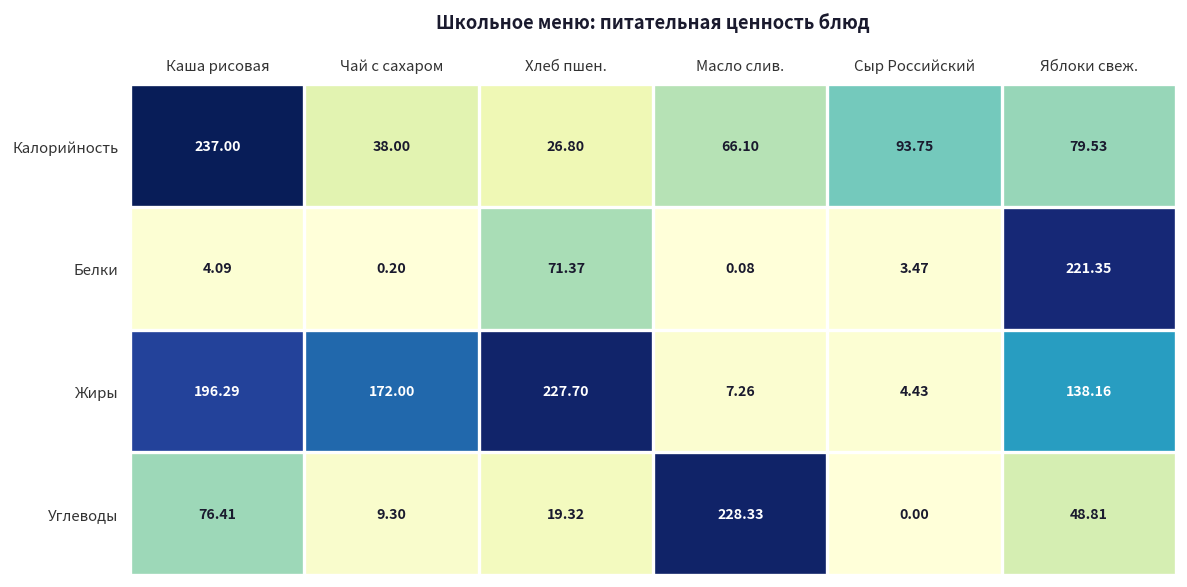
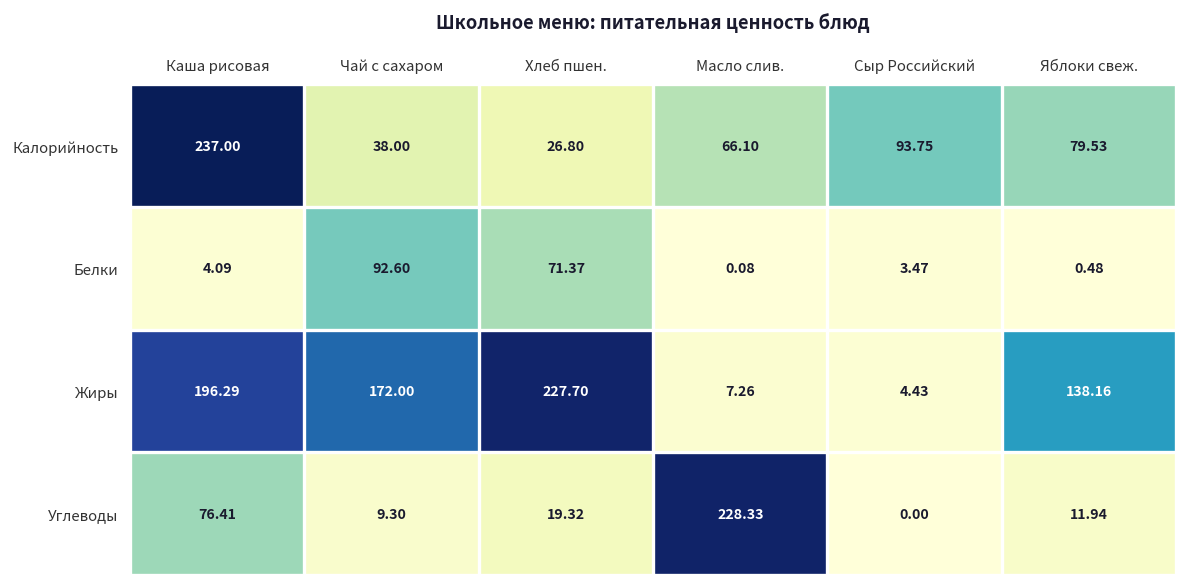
  {
    "Калорийность": {
      "Каша рисовая": 237.00,
      "Чай с сахаром": 38.00,
      "Хлеб пшен.": 26.80,
      "Масло слив.": 66.10,
      "Сыр Российский": 93.75,
      "Яблоки свеж.": 79.53
    },
    "Белки": {
      "Каша рисовая": 4.09,
-     "Чай с сахаром": 0.20,
+     "Чай с сахаром": 92.60,
      "Хлеб пшен.": 71.37,
      "Масло слив.": 0.08,
      "Сыр Российский": 3.47,
-     "Яблоки свеж.": 221.35
+     "Яблоки свеж.": 0.48
    },
    "Жиры": {
      "Каша рисовая": 196.29,
      "Чай с сахаром": 172.00,
      "Хлеб пшен.": 227.70,
      "Масло слив.": 7.26,
      "Сыр Российский": 4.43,
      "Яблоки свеж.": 138.16
    },
    "Углеводы": {
      "Каша рисовая": 76.41,
      "Чай с сахаром": 9.30,
      "Хлеб пшен.": 19.32,
      "Масло слив.": 228.33,
      "Сыр Российский": 0.00,
-     "Яблоки свеж.": 48.81
+     "Яблоки свеж.": 11.94
    }
  }
